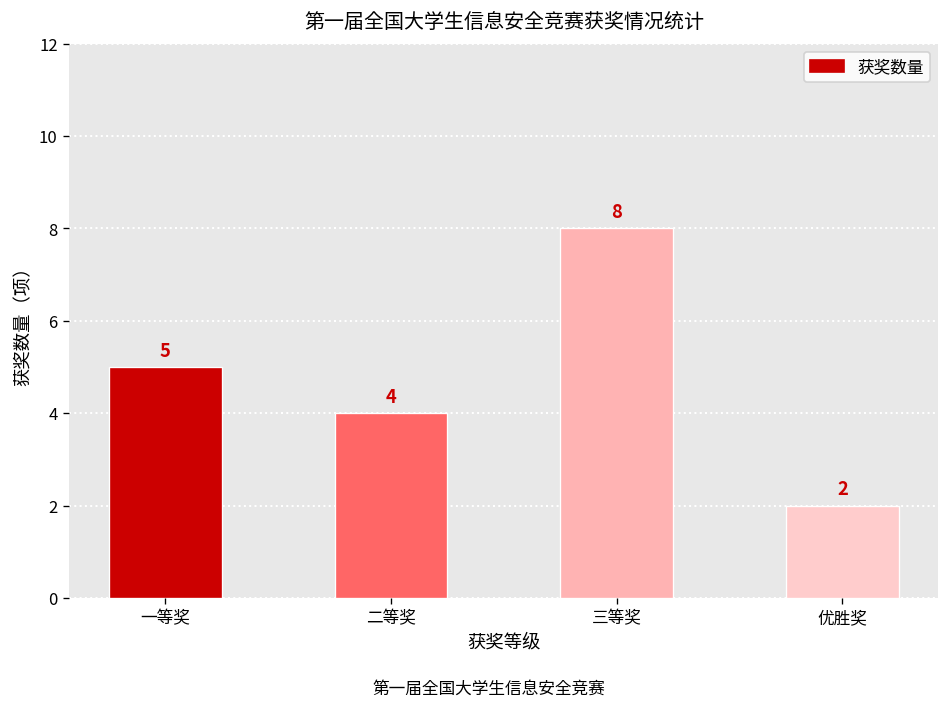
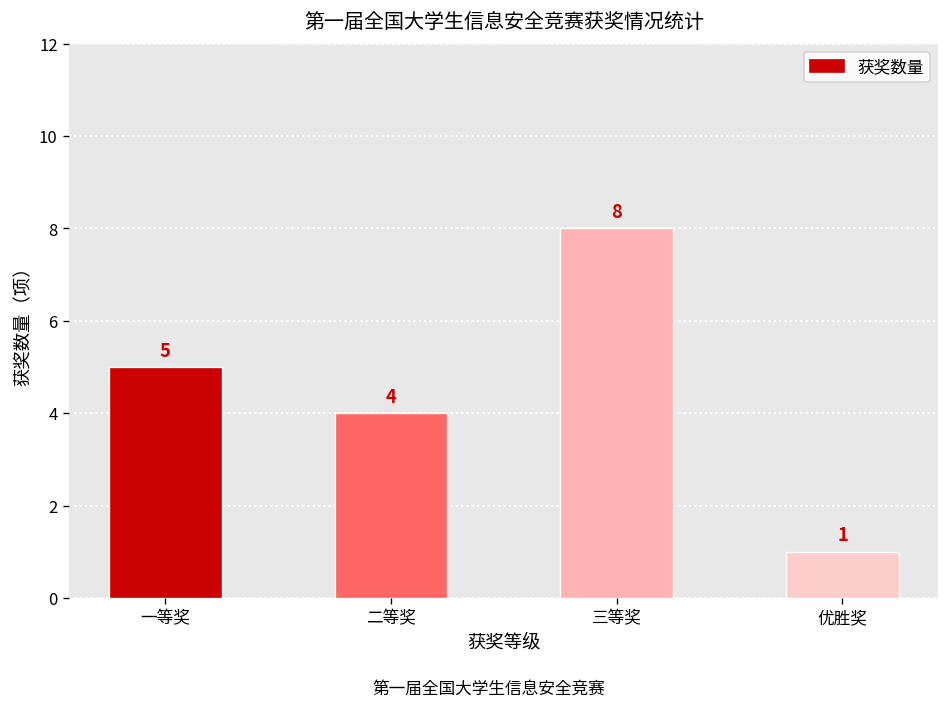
  {
    "一等奖": 5,
    "二等奖": 4,
    "三等奖": 8,
-   "优胜奖": 2
+   "优胜奖": 1
  }
